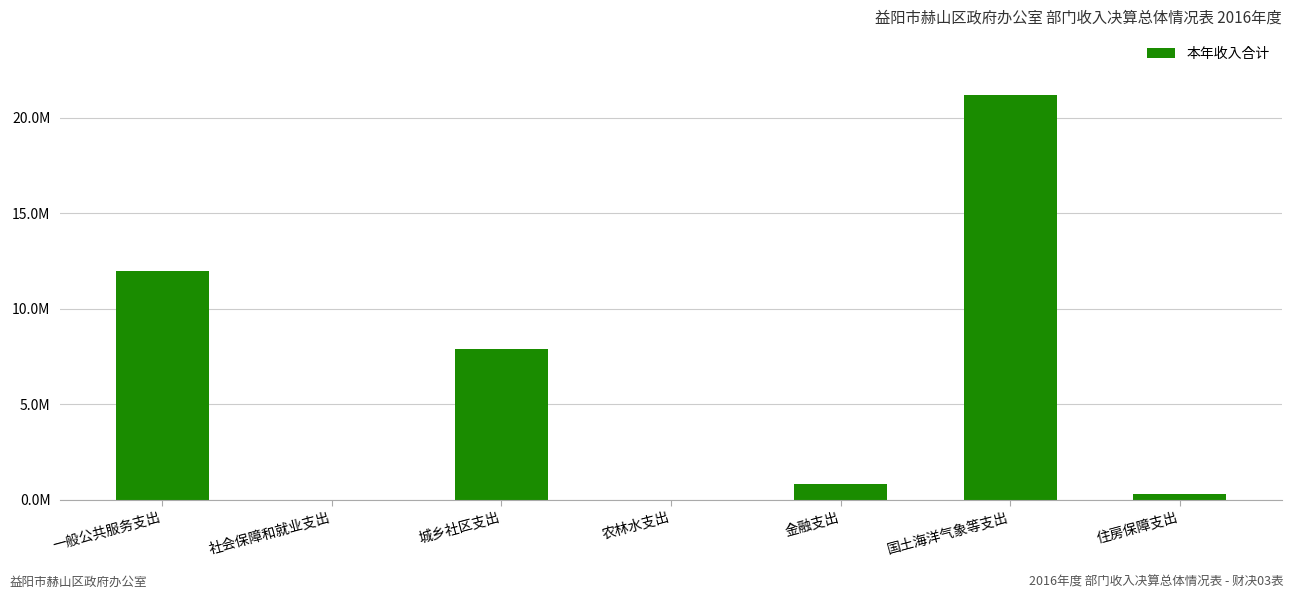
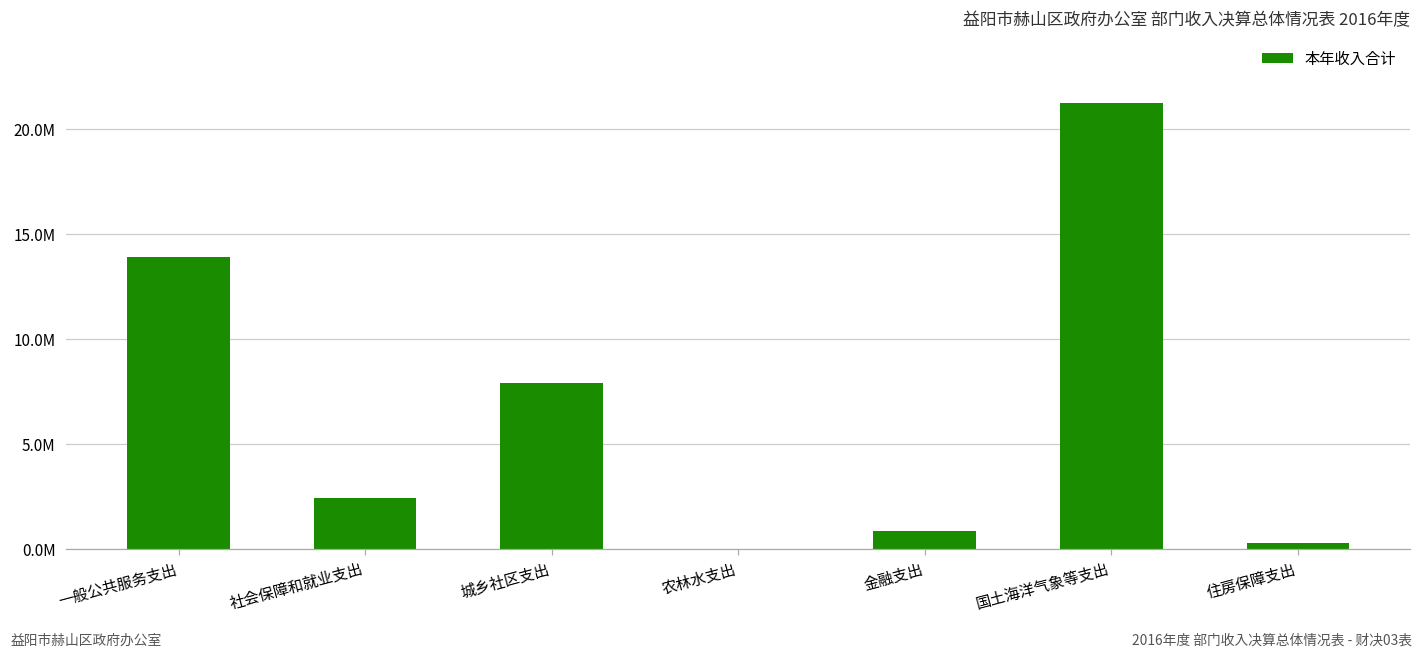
  {
-   "一般公共服务支出": 12000000,
-   "社会保障和就业支出": 0,
+   "一般公共服务支出": 13900000,
+   "社会保障和就业支出": 2400000,
    "城乡社区支出": 7900000,
    "金融支出": 800000,
    "国土海洋气象等支出": 21200000,
    "住房保障支出": 300000
  }
